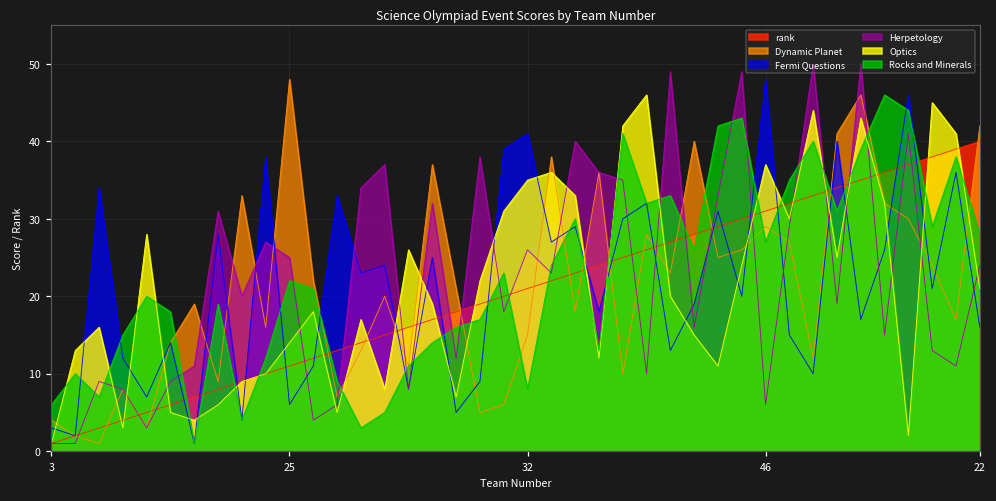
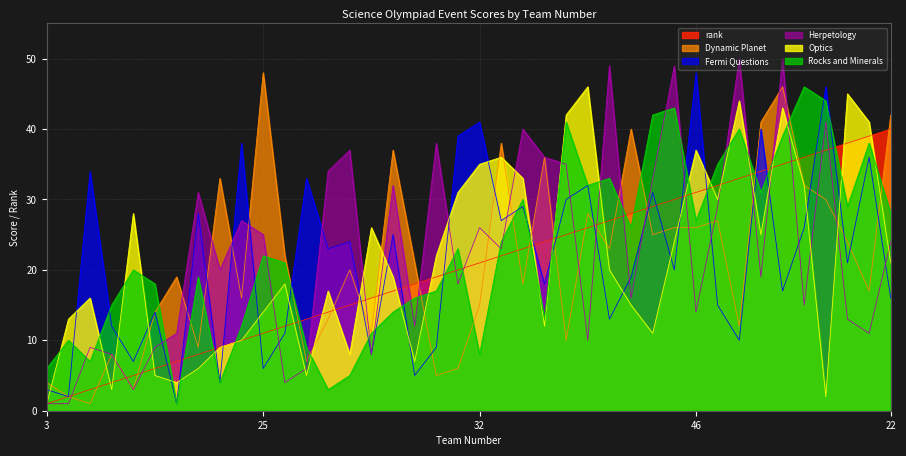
  {
    "rank": {
      "46": 31
    },
    "Dynamic Planet": {
-     "46": 29
+     "46": 26
    },
    "Fermi Questions": {
      "46": 48
    },
    "Herpetology": {
-     "46": 6
+     "46": 14
    },
    "Optics": {
      "46": 37
    },
    "Rocks and Minerals": {
      "46": 27
    }
  }
